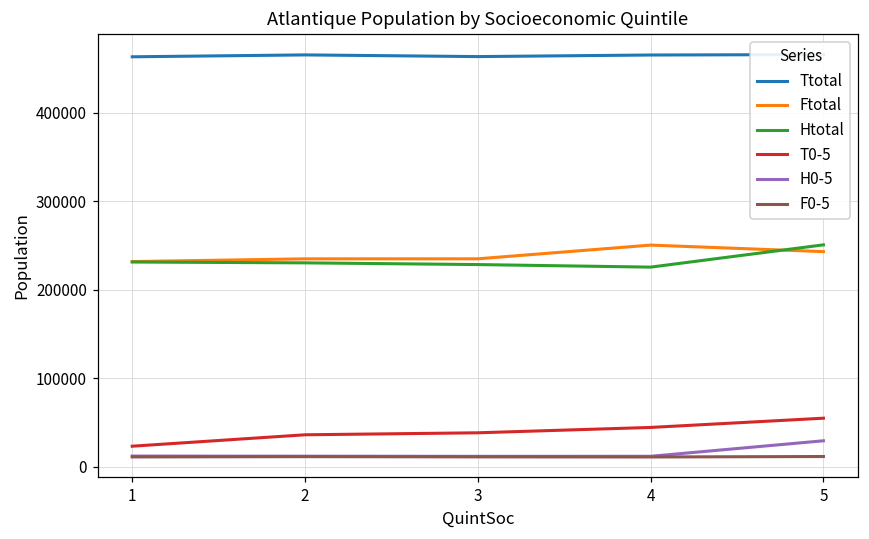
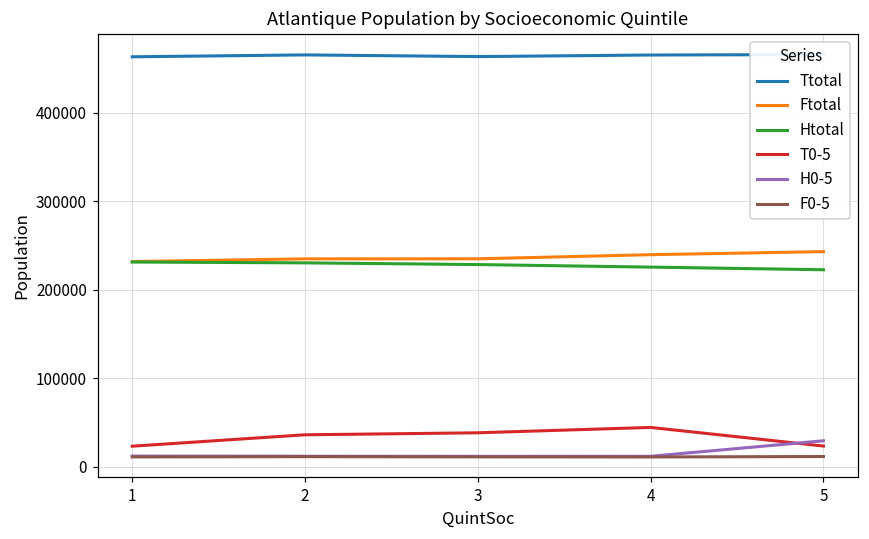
  {
    "Ttotal": {
      "1": 460000,
      "2": 470000,
      "3": 460000,
      "4": 470000
    },
    "Ftotal": {
      "2": 230000,
      "3": 240000,
-     "4": 250000,
+     "4": 240000,
      "5": 240000
    },
    "Htotal": {
      "2": 230000,
      "3": 230000,
      "4": 230000,
-     "5": 250000
+     "5": 220000
    },
    "T0-5": {
      "1": 20000,
      "2": 40000,
      "3": 40000,
      "4": 40000,
-     "5": 50000
+     "5": 20000
    },
    "H0-5": {
      "5": 30000
    },
    "F0-5": {
      "5": 10000
    }
  }
